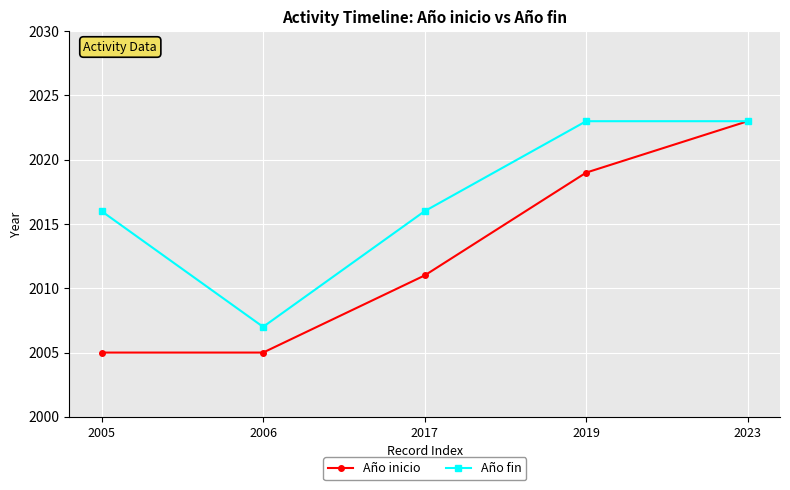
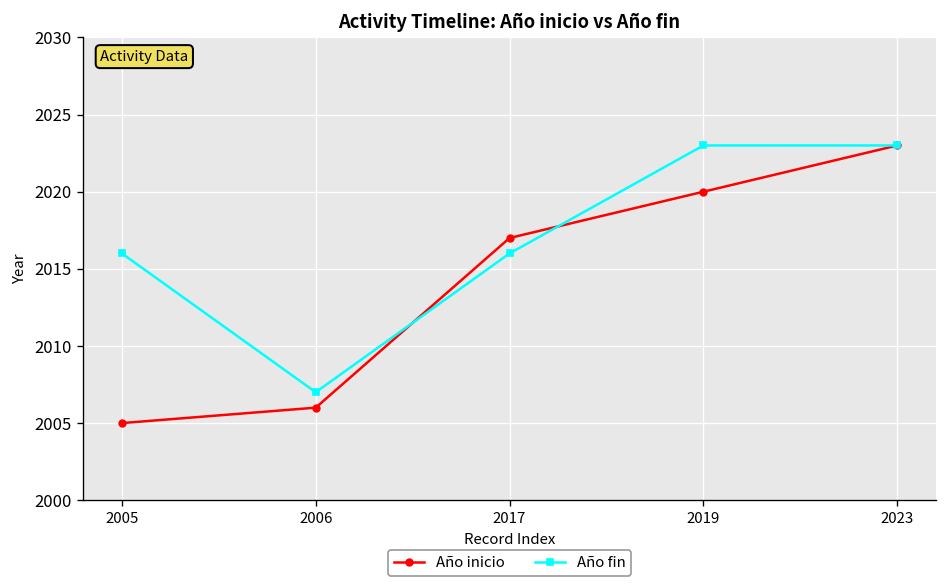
  {
    "Año inicio": {
      "2005": 2005,
-     "2006": 2005,
-     "2017": 2011,
-     "2019": 2019
+     "2006": 2006,
+     "2017": 2017,
+     "2019": 2020
    },
    "Año fin": {
      "2005": 2016,
      "2006": 2007,
      "2017": 2016,
      "2019": 2023
    }
  }
